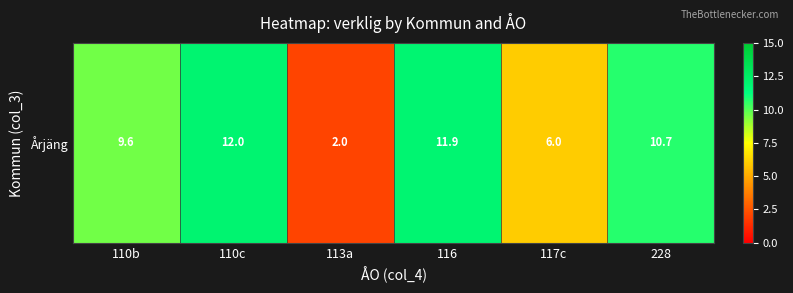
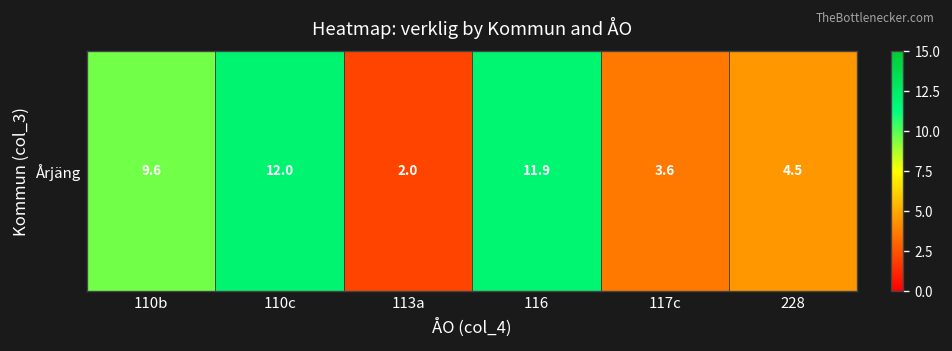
  {
    "Årjäng": {
      "110b": 9.6,
      "110c": 12.0,
      "113a": 2.0,
      "116": 11.9,
-     "117c": 6.0,
-     "228": 10.7
+     "117c": 3.6,
+     "228": 4.5
    }
  }
